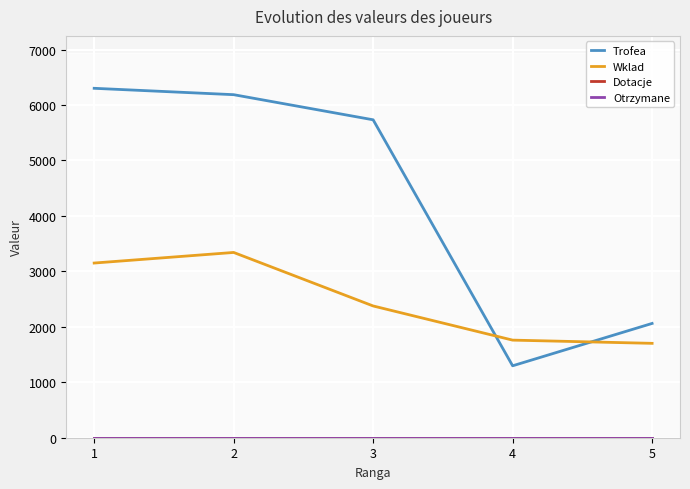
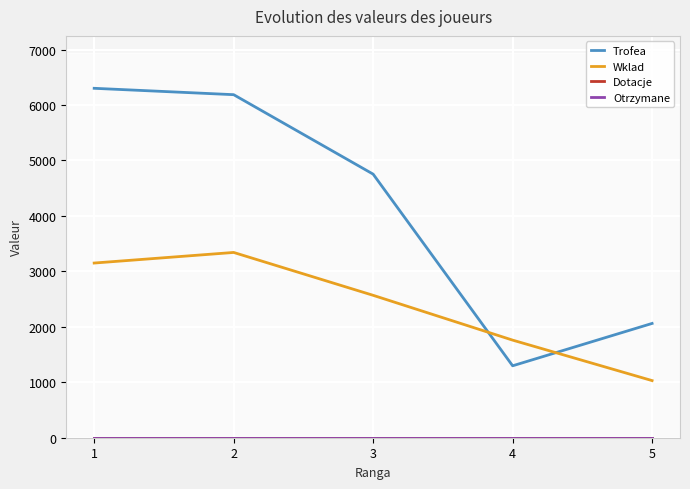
  {
    "Trofea": {
      "1": 6300,
      "2": 6200,
-     "3": 5700,
+     "3": 4800,
      "4": 1300,
      "5": 2100
    },
    "Wklad": {
      "1": 3200,
      "2": 3300,
-     "3": 2400,
+     "3": 2600,
      "4": 1800,
-     "5": 1700
+     "5": 1000
    },
    "Otrzymane": {
      "1": 0,
      "2": 0,
      "3": 0,
      "4": 0,
      "5": 0
    }
  }
